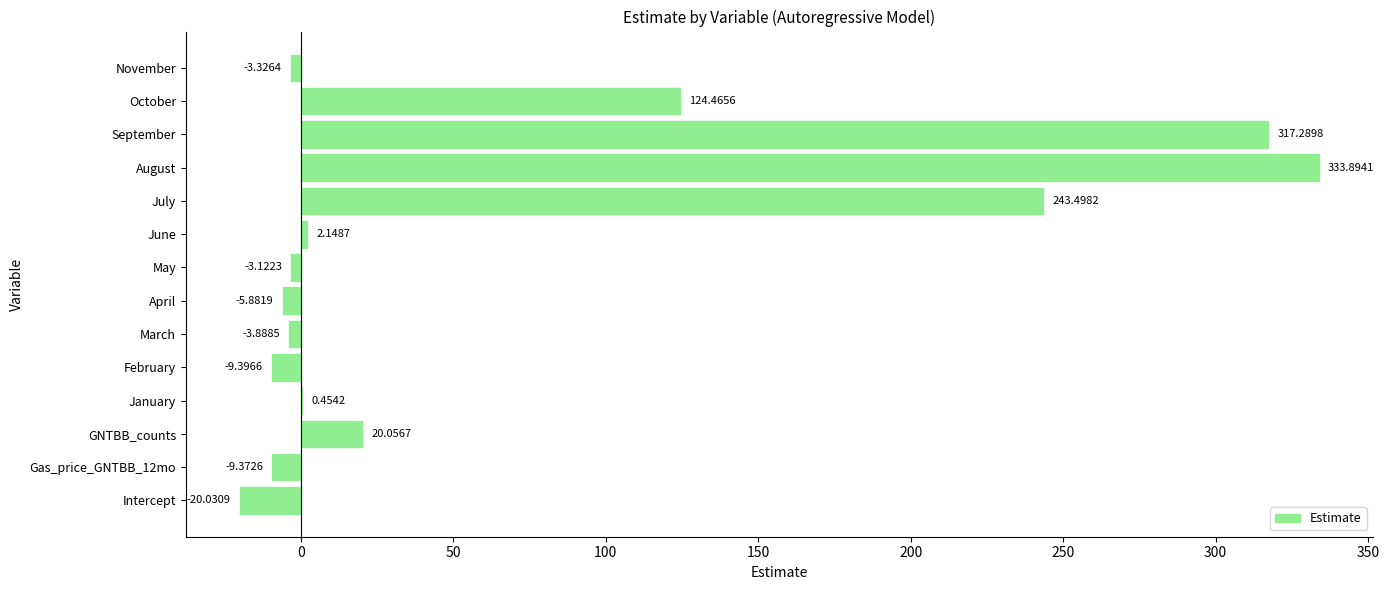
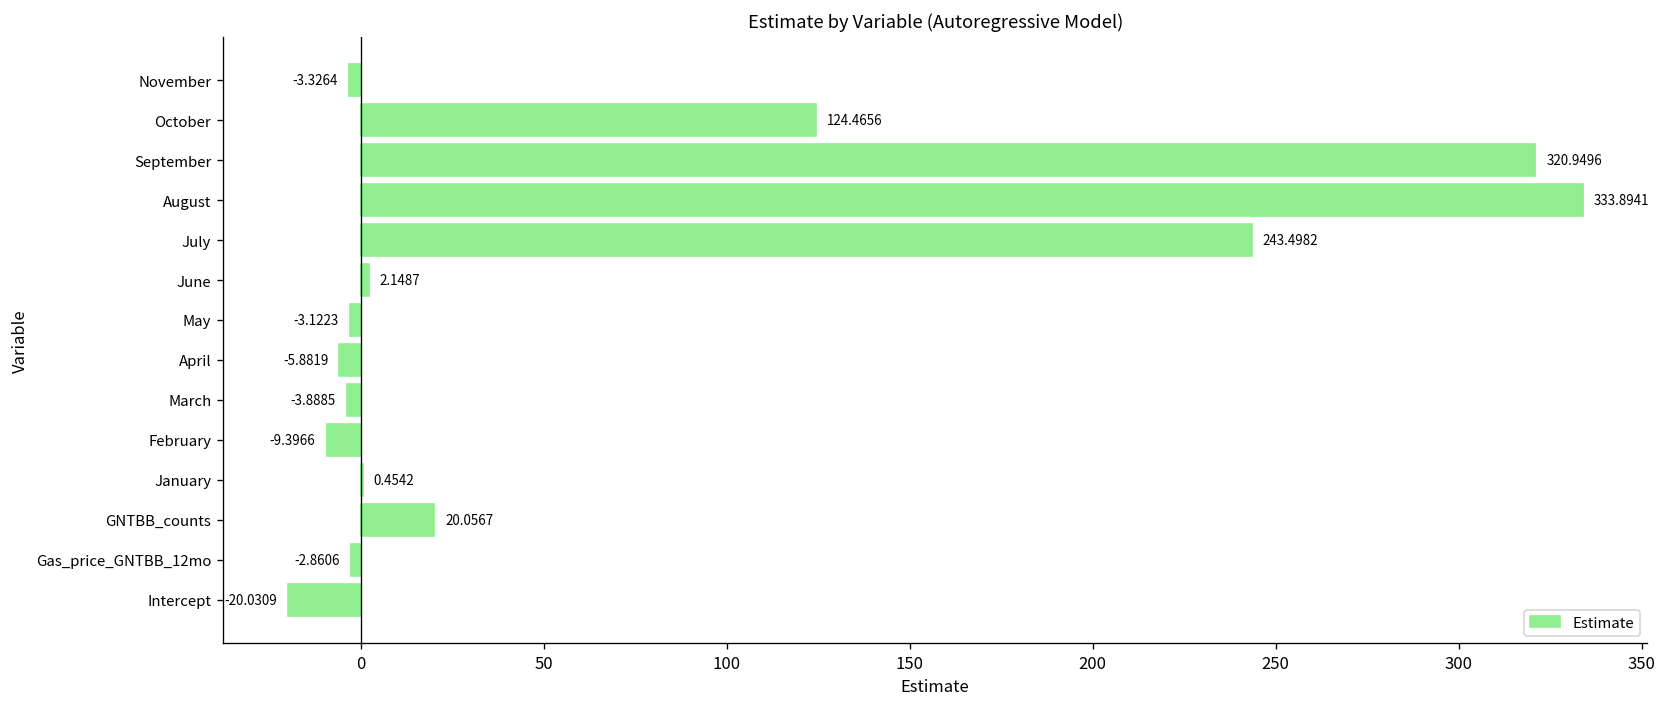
  {
    "November": -3.3264,
    "October": 124.4656,
-   "September": 317.2898,
+   "September": 320.9496,
    "August": 333.8941,
    "July": 243.4982,
    "June": 2.1487,
    "May": -3.1223,
    "April": -5.8819,
    "March": -3.8885,
    "February": -9.3966,
    "January": 0.4542,
    "GNTBB_counts": 20.0567,
-   "Gas_price_GNTBB_12mo": -9.3726,
+   "Gas_price_GNTBB_12mo": -2.8606,
    "Intercept": -20.0309
  }
